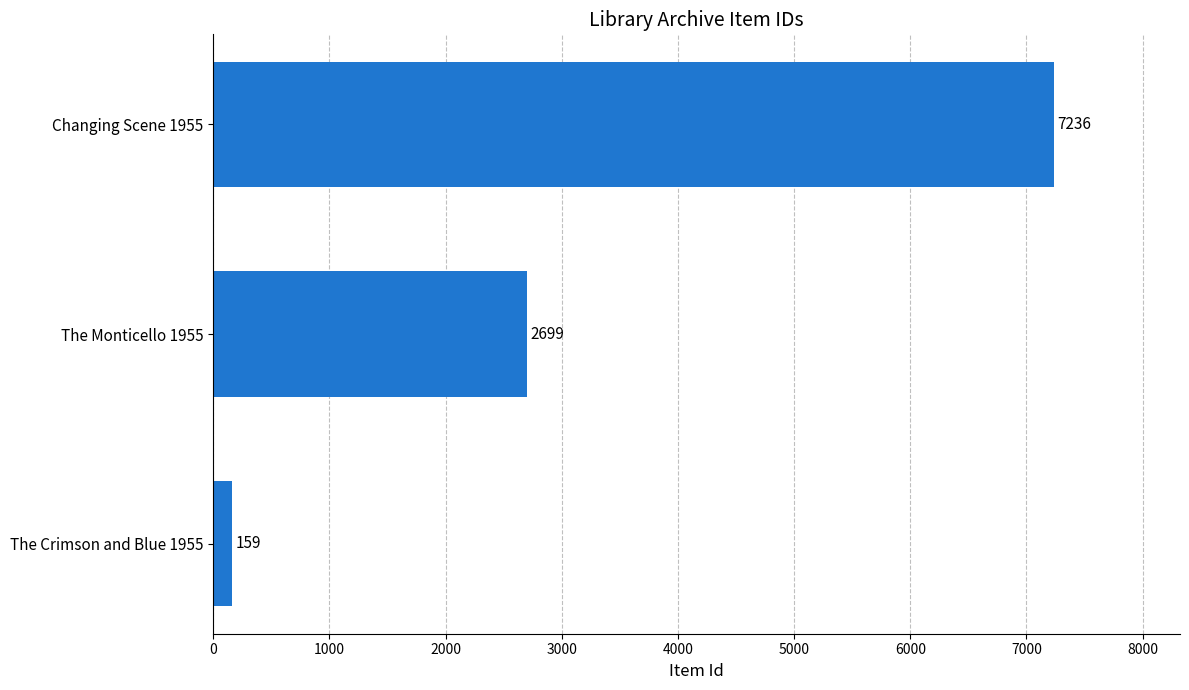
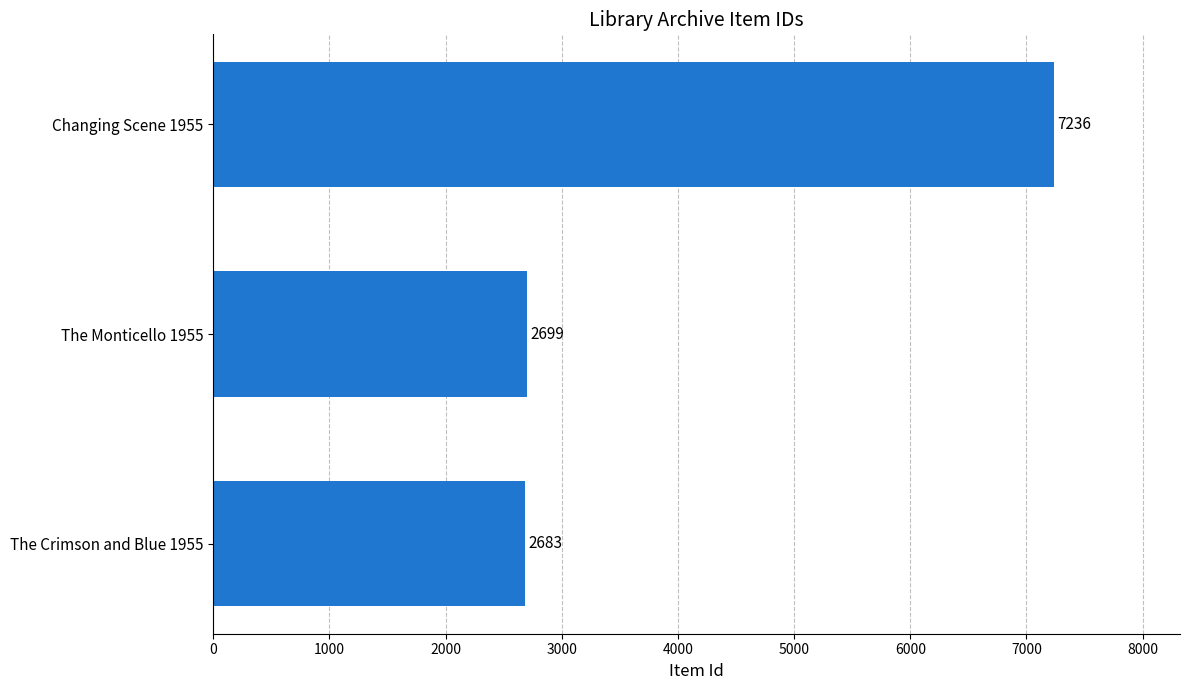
  {
    "Changing Scene 1955": 7236,
    "The Monticello 1955": 2699,
-   "The Crimson and Blue 1955": 159
+   "The Crimson and Blue 1955": 2683
  }
